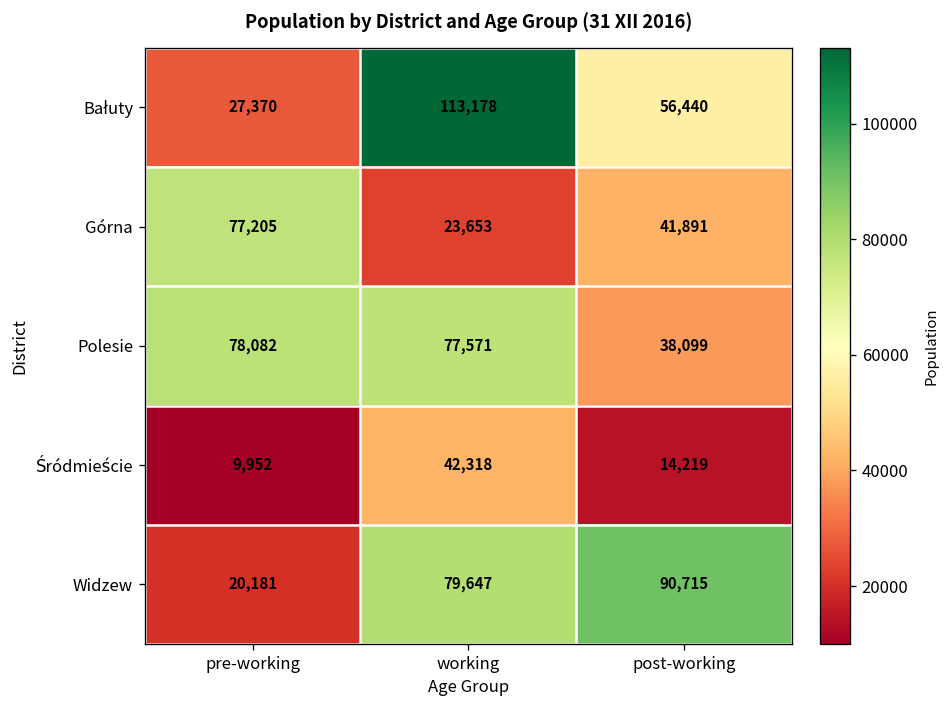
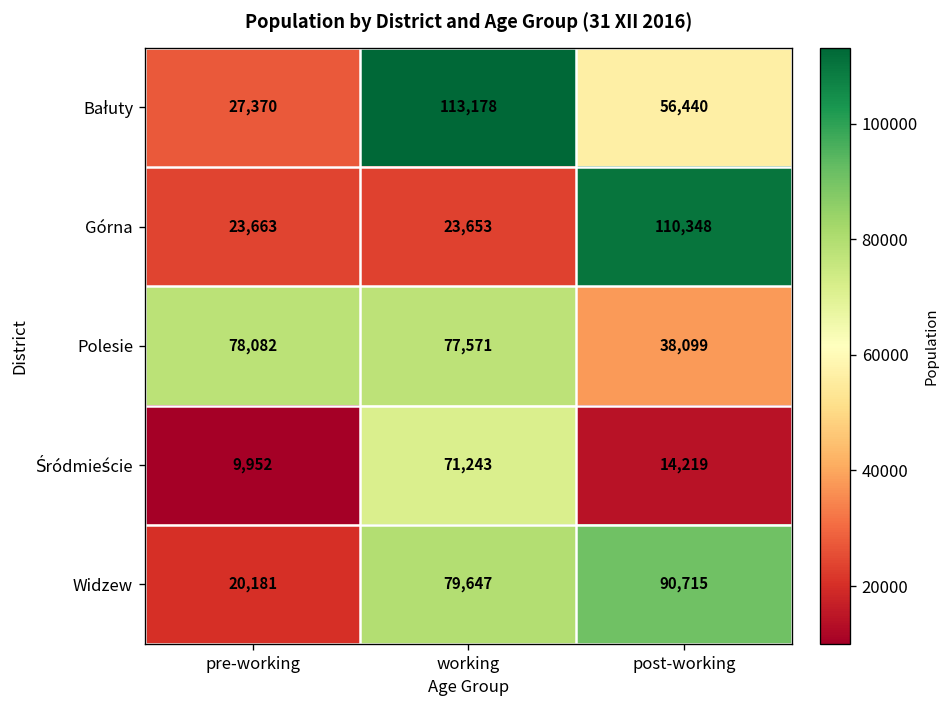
  {
    "Bałuty": {
      "pre-working": "27,370",
      "working": "113,178",
      "post-working": "56,440"
    },
    "Górna": {
-     "pre-working": "77,205",
+     "pre-working": "23,663",
      "working": "23,653",
-     "post-working": "41,891"
+     "post-working": "110,348"
    },
    "Polesie": {
      "pre-working": "78,082",
      "working": "77,571",
      "post-working": "38,099"
    },
    "Śródmieście": {
      "pre-working": "9,952",
-     "working": "42,318",
+     "working": "71,243",
      "post-working": "14,219"
    },
    "Widzew": {
      "pre-working": "20,181",
      "working": "79,647",
      "post-working": "90,715"
    }
  }
